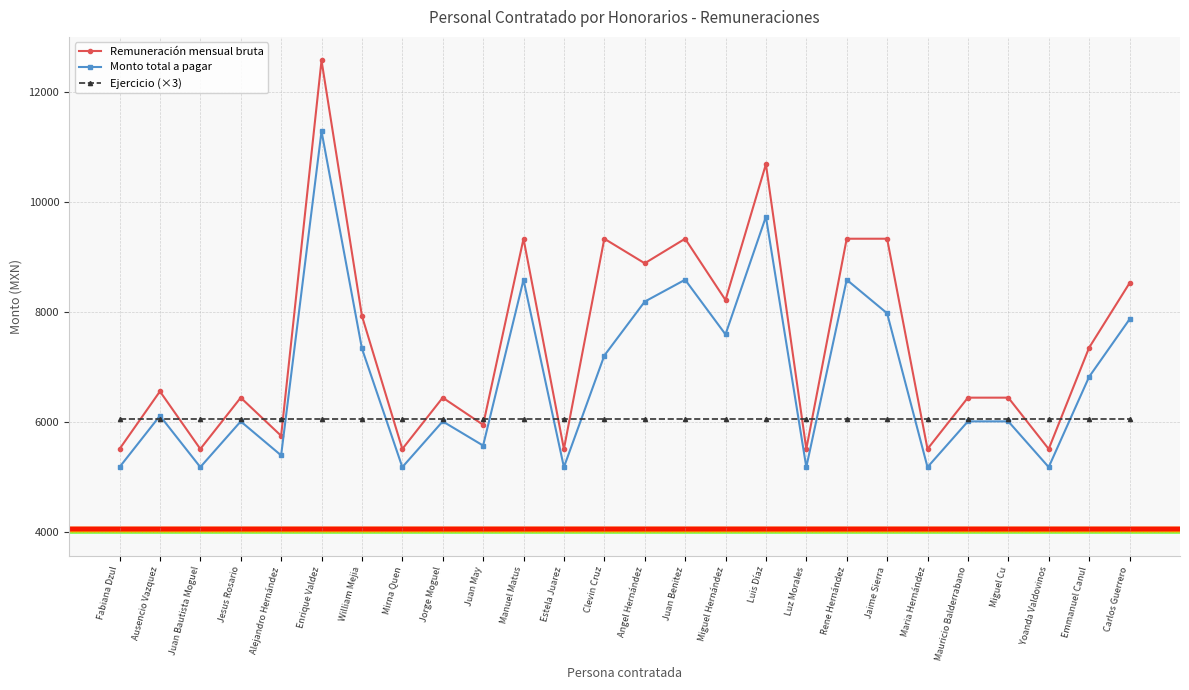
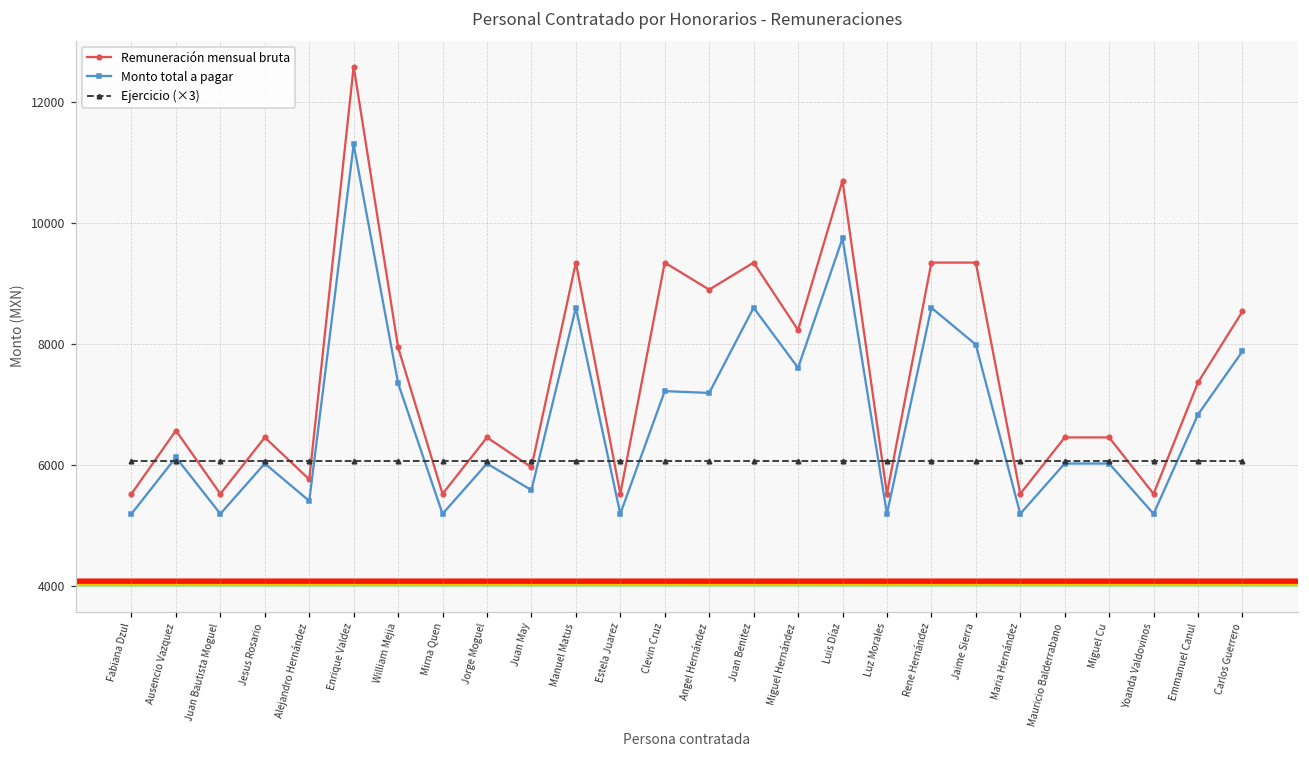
  {
    "Remuneración mensual bruta": {
      "Fabiana Dzul": 5500,
      "Ausencio Vazquez": 6600,
      "Juan Bautista Moguel": 5500,
      "Jesus Rosario": 6400,
      "Alejandro Hernández": 5800,
      "Enrique Valdez": 12600,
      "William Mejia": 7900,
      "Mirna Quen": 5500,
      "Jorge Moguel": 6400,
      "Juan May": 6000,
      "Manuel Matus": 9300,
      "Estela Juarez": 5500,
      "Clevin Cruz": 9300,
      "Angel Hernández": 8900,
      "Juan Benitez": 9300,
      "Miguel Hernández": 8200,
      "Luis Díaz": 10700,
      "Luz Morales": 5500,
      "Rene Hernández": 9300,
      "Jaime Sierra": 9300,
      "Maria Hernández": 5500,
      "Mauricio Balderrabano": 6400,
      "Miguel Cu": 6400,
      "Yoanda Valdovinos": 5500,
      "Emmanuel Canul": 7400,
      "Carlos Guerrero": 8500
    },
    "Monto total a pagar": {
      "Fabiana Dzul": 5200,
      "Ausencio Vazquez": 6100,
      "Juan Bautista Moguel": 5200,
      "Jesus Rosario": 6000,
      "Alejandro Hernández": 5400,
      "Enrique Valdez": 11300,
      "William Mejia": 7300,
      "Mirna Quen": 5200,
      "Jorge Moguel": 6000,
      "Juan May": 5600,
      "Manuel Matus": 8600,
      "Estela Juarez": 5200,
      "Clevin Cruz": 7200,
-     "Angel Hernández": 8200,
+     "Angel Hernández": 7200,
      "Juan Benitez": 8600,
      "Miguel Hernández": 7600,
      "Luis Díaz": 9700,
      "Luz Morales": 5200,
      "Rene Hernández": 8600,
      "Jaime Sierra": 8000,
      "Maria Hernández": 5200,
      "Mauricio Balderrabano": 6000,
      "Miguel Cu": 6000,
      "Yoanda Valdovinos": 5200,
      "Emmanuel Canul": 6800,
      "Carlos Guerrero": 7900
    },
    "Ejercicio (×3)": {
      "Fabiana Dzul": 6100,
      "Ausencio Vazquez": 6100,
      "Juan Bautista Moguel": 6100,
      "Jesus Rosario": 6100,
      "Alejandro Hernández": 6100,
      "Enrique Valdez": 6100,
      "William Mejia": 6100,
      "Mirna Quen": 6100,
      "Jorge Moguel": 6100,
      "Juan May": 6100,
      "Manuel Matus": 6100,
      "Estela Juarez": 6100,
      "Clevin Cruz": 6100,
      "Angel Hernández": 6100,
      "Juan Benitez": 6100,
      "Miguel Hernández": 6100,
      "Luis Díaz": 6100,
      "Luz Morales": 6100,
      "Rene Hernández": 6100,
      "Jaime Sierra": 6100,
      "Maria Hernández": 6100,
      "Mauricio Balderrabano": 6100,
      "Miguel Cu": 6100,
      "Yoanda Valdovinos": 6100,
      "Emmanuel Canul": 6100,
      "Carlos Guerrero": 6100
    }
  }
